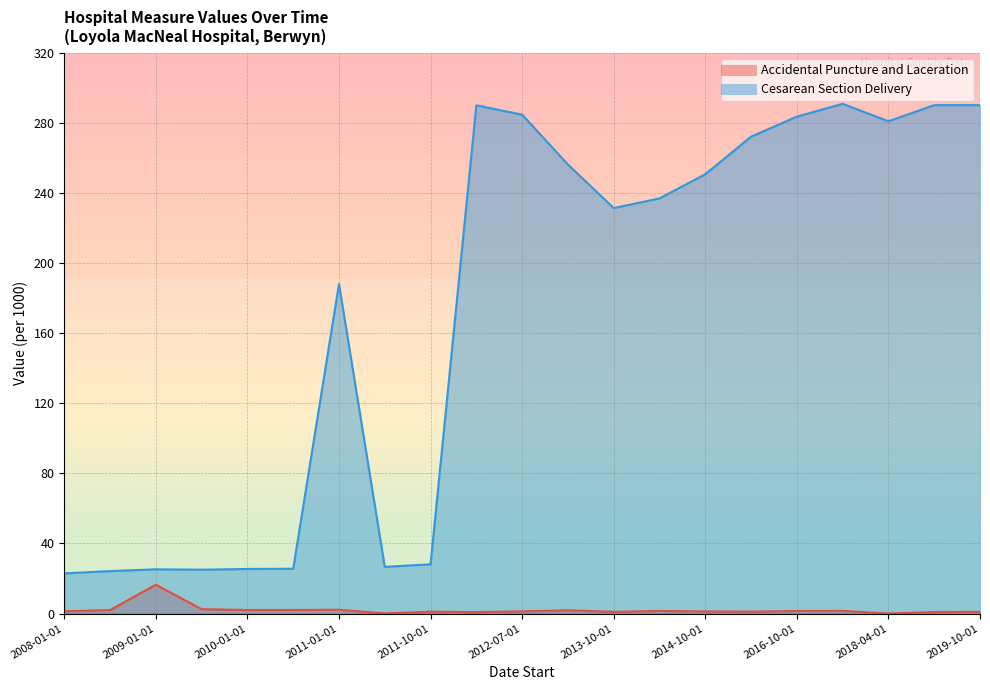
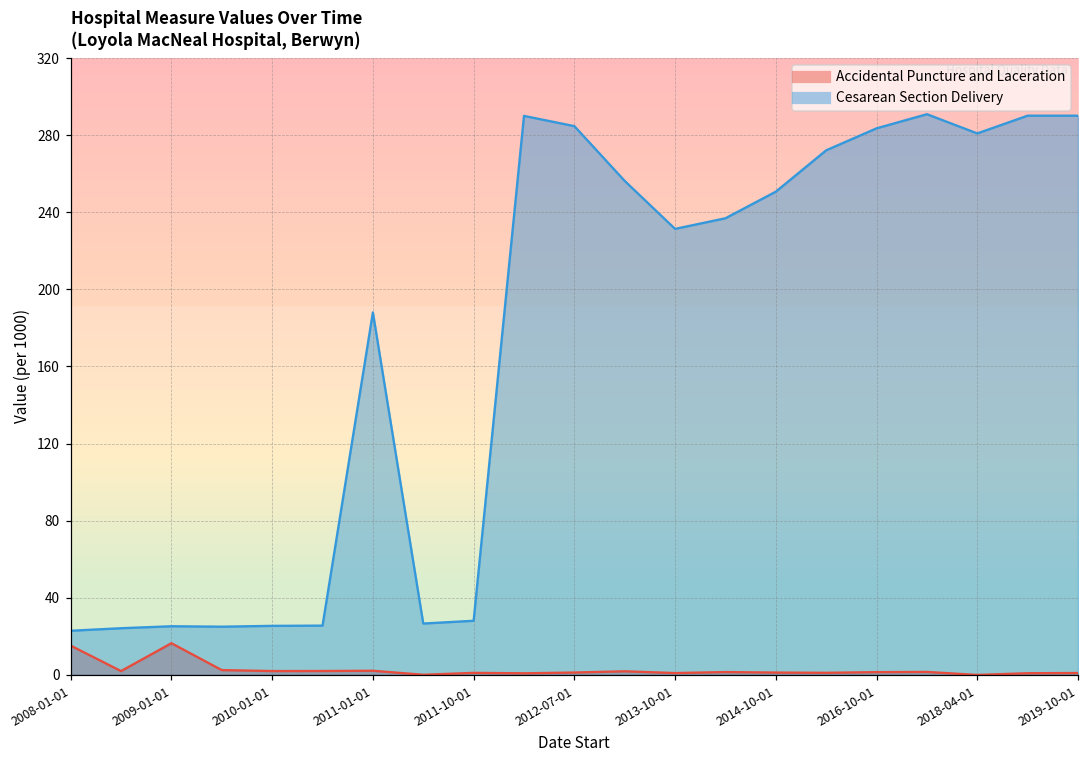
  {
    "Accidental Puncture and Laceration": {
-     "2008-01-01": 1,
+     "2008-01-01": 15,
      "2009-01-01": 16,
      "2010-01-01": 2,
      "2011-01-01": 2,
      "2011-10-01": 1,
      "2012-07-01": 1,
      "2013-10-01": 1,
      "2014-10-01": 1,
      "2016-10-01": 1,
      "2018-04-01": 0,
      "2019-10-01": 1
    },
    "Cesarean Section Delivery": {
      "2008-01-01": 23,
      "2009-01-01": 25,
      "2010-01-01": 25,
      "2011-01-01": 188,
      "2011-10-01": 28,
      "2012-07-01": 285,
      "2013-10-01": 231,
      "2014-10-01": 251,
      "2016-10-01": 284,
      "2018-04-01": 281,
      "2019-10-01": 290
    }
  }
